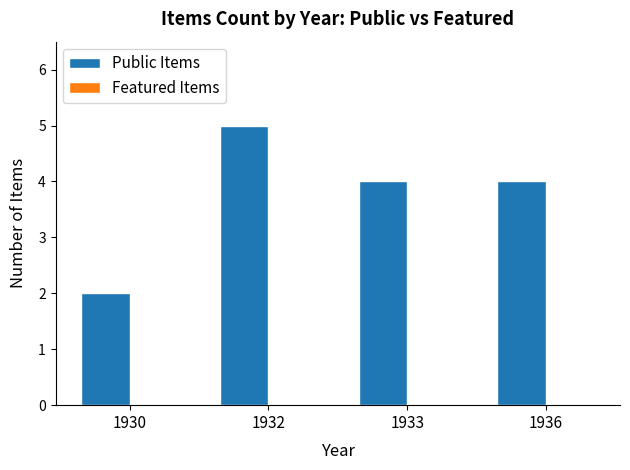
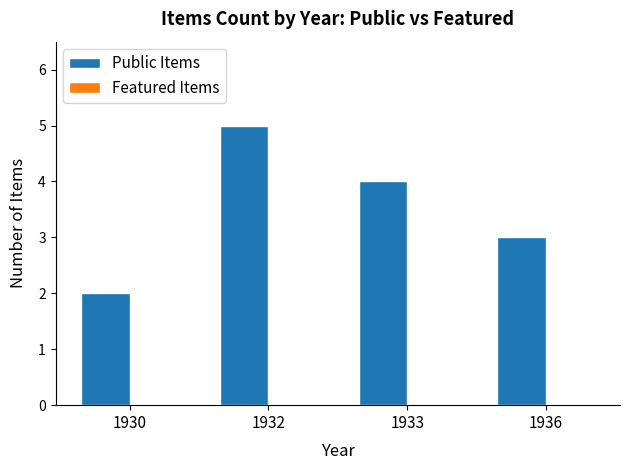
  {
    "Public Items": {
      "1930": 2,
      "1932": 5,
      "1933": 4,
-     "1936": 4
+     "1936": 3
    },
    "Featured Items": {
      "1930": 0,
      "1932": 0,
      "1933": 0,
      "1936": 0
    }
  }
